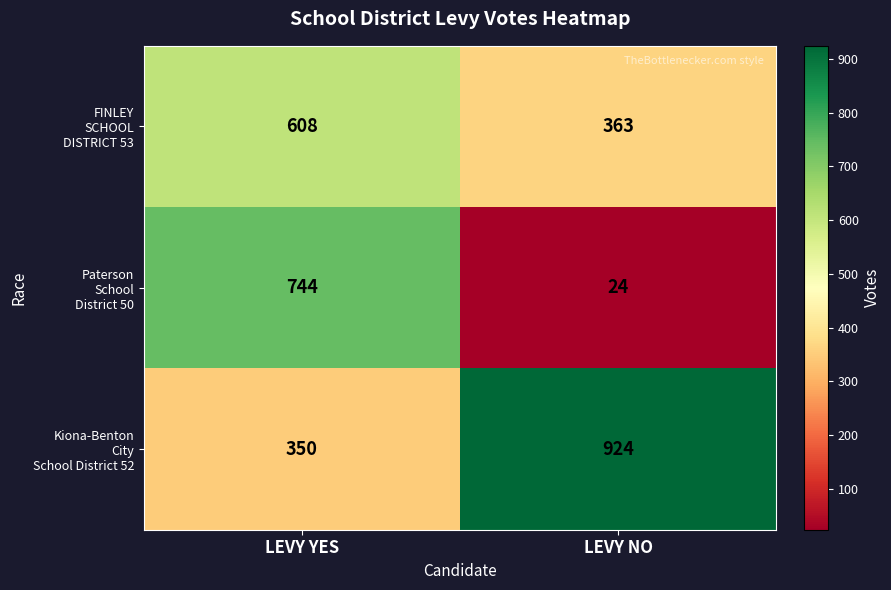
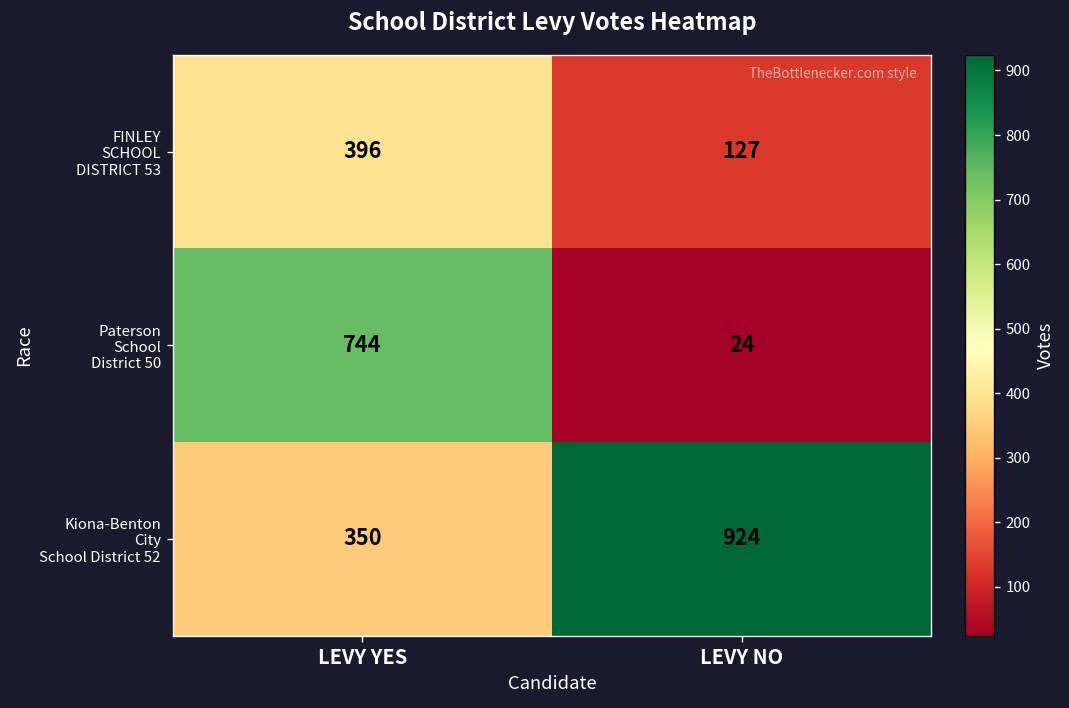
  {
    "FINLEY SCHOOL DISTRICT 53": {
-     "LEVY YES": 608,
-     "LEVY NO": 363
+     "LEVY YES": 396,
+     "LEVY NO": 127
    },
    "Paterson School District 50": {
      "LEVY YES": 744,
      "LEVY NO": 24
    },
    "Kiona-Benton City School District 52": {
      "LEVY YES": 350,
      "LEVY NO": 924
    }
  }
